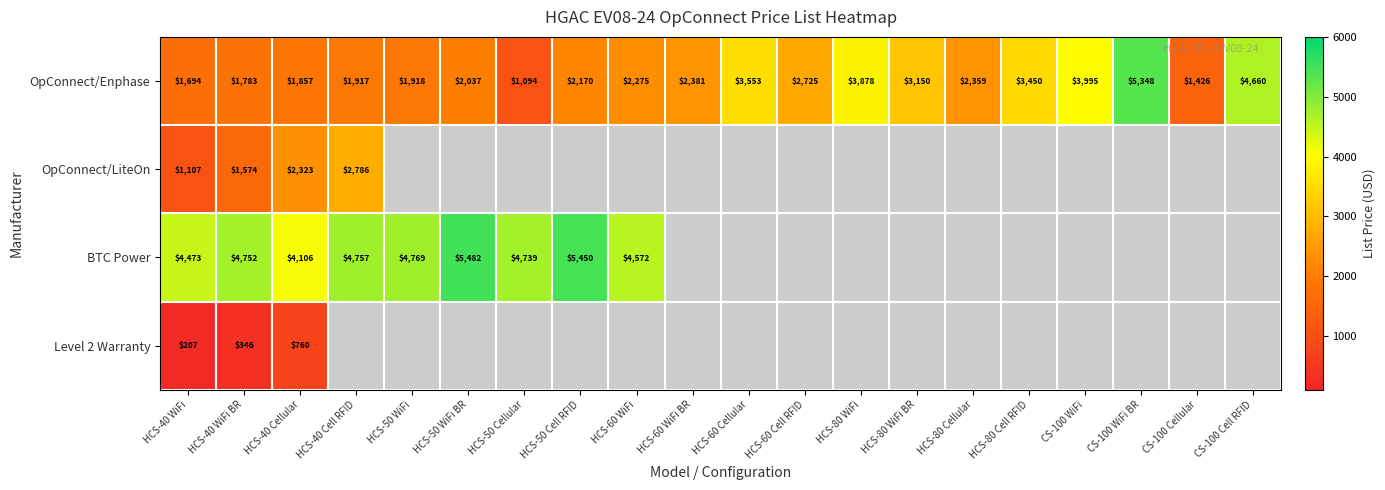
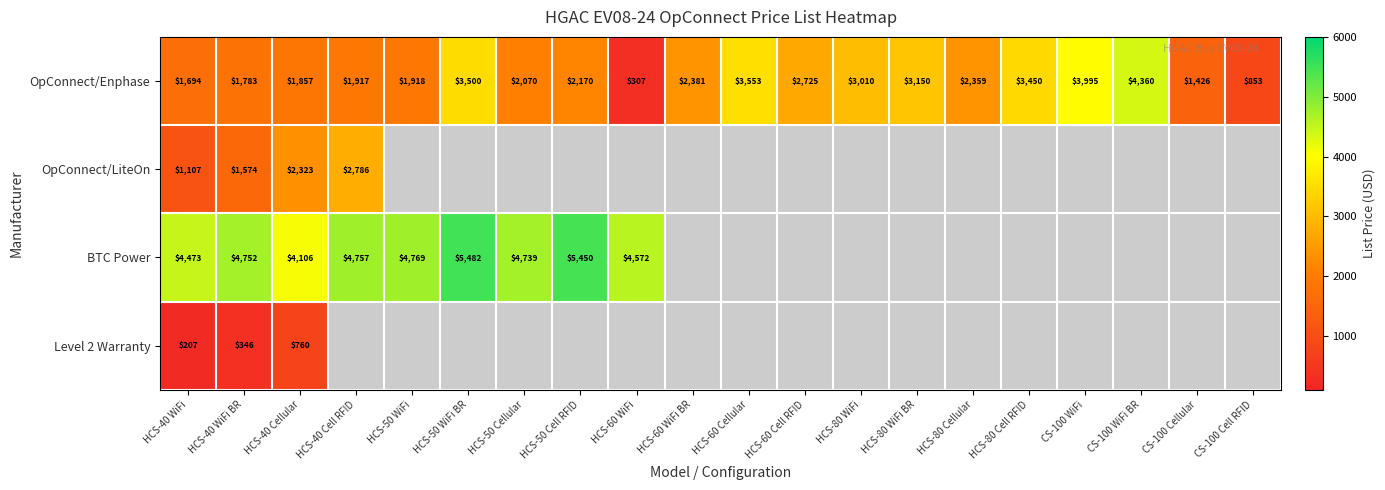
  {
    "OpConnect/Enphase": {
      "HCS-40 WiFi": "$1,694",
      "HCS-40 WiFi BR": "$1,783",
      "HCS-40 Cellular": "$1,857",
      "HCS-40 Cell RFID": "$1,917",
      "HCS-50 WiFi": "$1,918",
-     "HCS-50 WiFi BR": "$2,037",
-     "HCS-50 Cellular": "$1,094",
+     "HCS-50 WiFi BR": "$3,500",
+     "HCS-50 Cellular": "$2,070",
      "HCS-50 Cell RFID": "$2,170",
-     "HCS-60 WiFi": "$2,275",
+     "HCS-60 WiFi": "$307",
      "HCS-60 WiFi BR": "$2,381",
      "HCS-60 Cellular": "$3,553",
      "HCS-60 Cell RFID": "$2,725",
-     "HCS-80 WiFi": "$3,878",
+     "HCS-80 WiFi": "$3,010",
      "HCS-80 WiFi BR": "$3,150",
      "HCS-80 Cellular": "$2,359",
      "HCS-80 Cell RFID": "$3,450",
      "CS-100 WiFi": "$3,995",
-     "CS-100 WiFi BR": "$5,348",
-     "CS-100 Cell RFID": "$4,660"
+     "CS-100 WiFi BR": "$4,360",
+     "CS-100 Cell RFID": "$853"
    },
    "OpConnect/LiteOn": {
      "HCS-40 WiFi": "$1,107",
      "HCS-40 WiFi BR": "$1,574",
      "HCS-40 Cellular": "$2,323",
      "HCS-40 Cell RFID": "$2,786"
    },
    "BTC Power": {
      "HCS-40 WiFi": "$4,473",
      "HCS-40 WiFi BR": "$4,752",
      "HCS-40 Cellular": "$4,106",
      "HCS-40 Cell RFID": "$4,757",
      "HCS-50 WiFi": "$4,769",
      "HCS-50 WiFi BR": "$5,482",
      "HCS-50 Cellular": "$4,739",
      "HCS-50 Cell RFID": "$5,450",
      "HCS-60 WiFi": "$4,572"
    },
    "Level 2 Warranty": {
      "HCS-40 WiFi": "$207",
      "HCS-40 WiFi BR": "$346",
      "HCS-40 Cellular": "$760"
    }
  }
